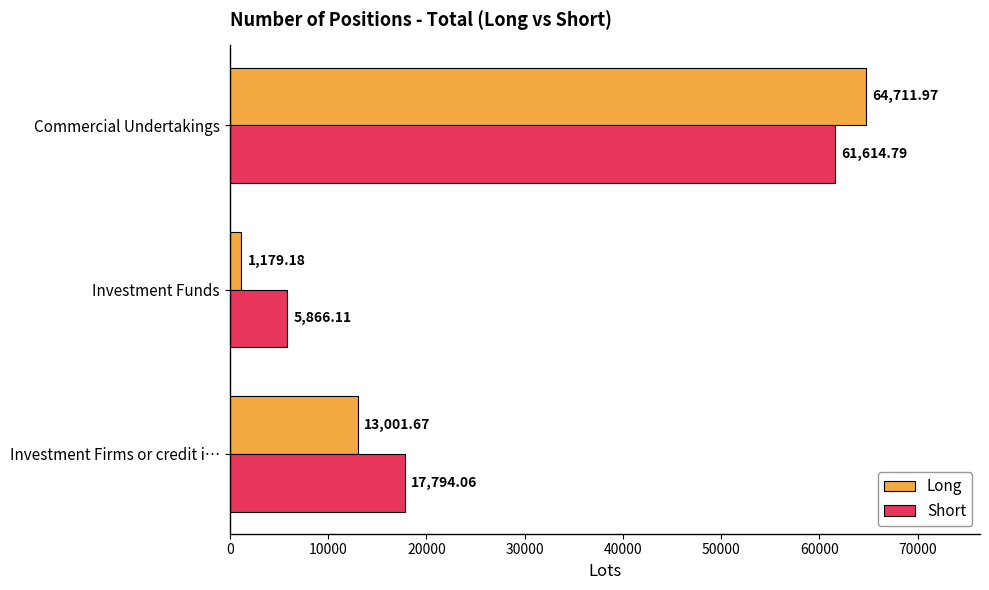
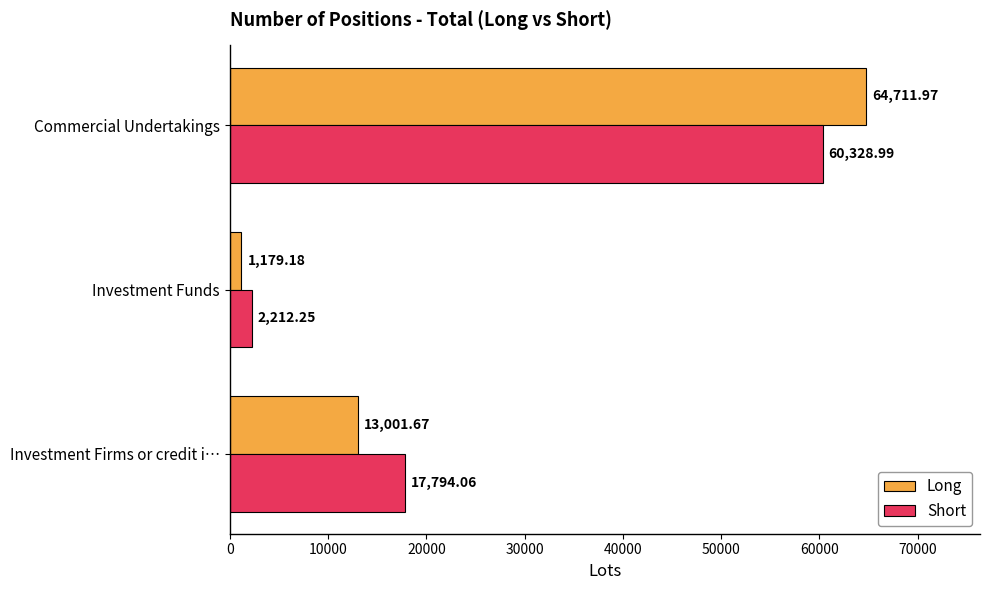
  {
    "Long": {
      "Commercial Undertakings": "64,711.97",
      "Investment Funds": "1,179.18",
      "Investment Firms or credit i…": "13,001.67"
    },
    "Short": {
-     "Commercial Undertakings": "61,614.79",
-     "Investment Funds": "5,866.11",
+     "Commercial Undertakings": "60,328.99",
+     "Investment Funds": "2,212.25",
      "Investment Firms or credit i…": "17,794.06"
    }
  }
